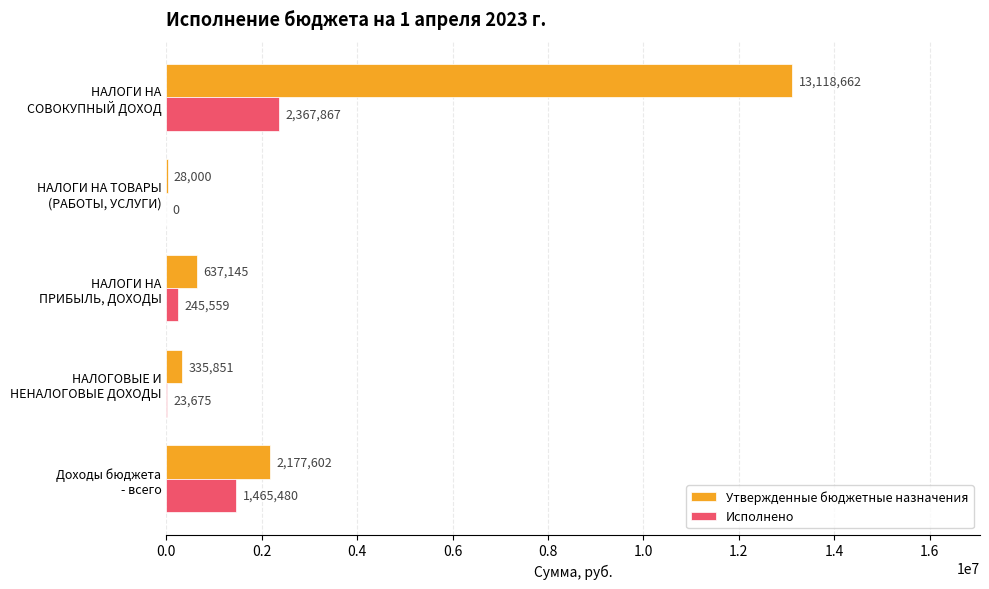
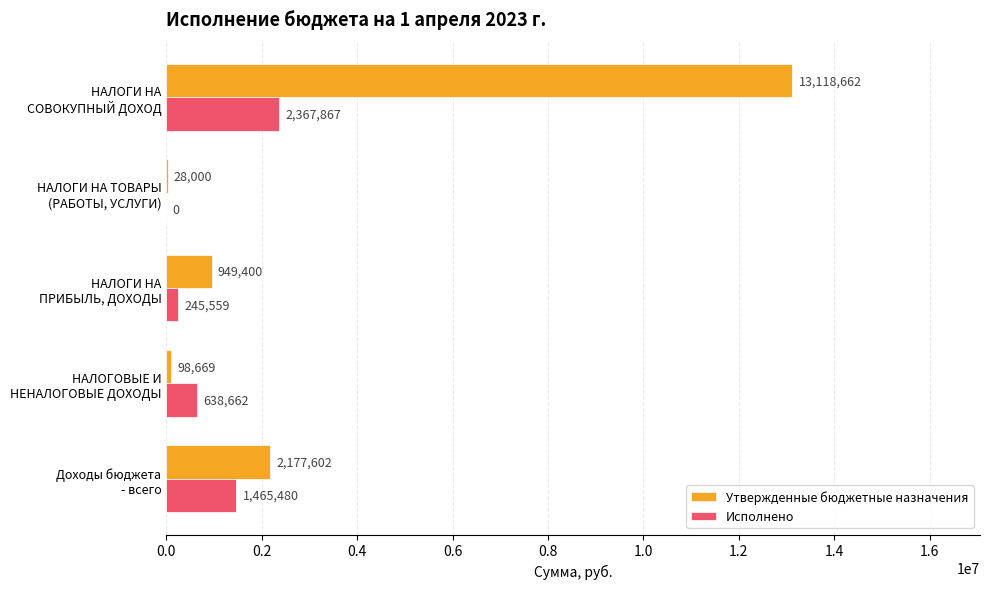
  {
    "Утвержденные бюджетные назначения": {
      "НАЛОГИ НА СОВОКУПНЫЙ ДОХОД": "13,118,662",
      "НАЛОГИ НА ТОВАРЫ (РАБОТЫ, УСЛУГИ)": "28,000",
-     "НАЛОГИ НА ПРИБЫЛЬ, ДОХОДЫ": "637,145",
-     "НАЛОГОВЫЕ И НЕНАЛОГОВЫЕ ДОХОДЫ": "335,851",
+     "НАЛОГИ НА ПРИБЫЛЬ, ДОХОДЫ": "949,400",
+     "НАЛОГОВЫЕ И НЕНАЛОГОВЫЕ ДОХОДЫ": "98,669",
      "Доходы бюджета - всего": "2,177,602"
    },
    "Исполнено": {
      "НАЛОГИ НА СОВОКУПНЫЙ ДОХОД": "2,367,867",
      "НАЛОГИ НА ТОВАРЫ (РАБОТЫ, УСЛУГИ)": "0",
      "НАЛОГИ НА ПРИБЫЛЬ, ДОХОДЫ": "245,559",
-     "НАЛОГОВЫЕ И НЕНАЛОГОВЫЕ ДОХОДЫ": "23,675",
+     "НАЛОГОВЫЕ И НЕНАЛОГОВЫЕ ДОХОДЫ": "638,662",
      "Доходы бюджета - всего": "1,465,480"
    }
  }
